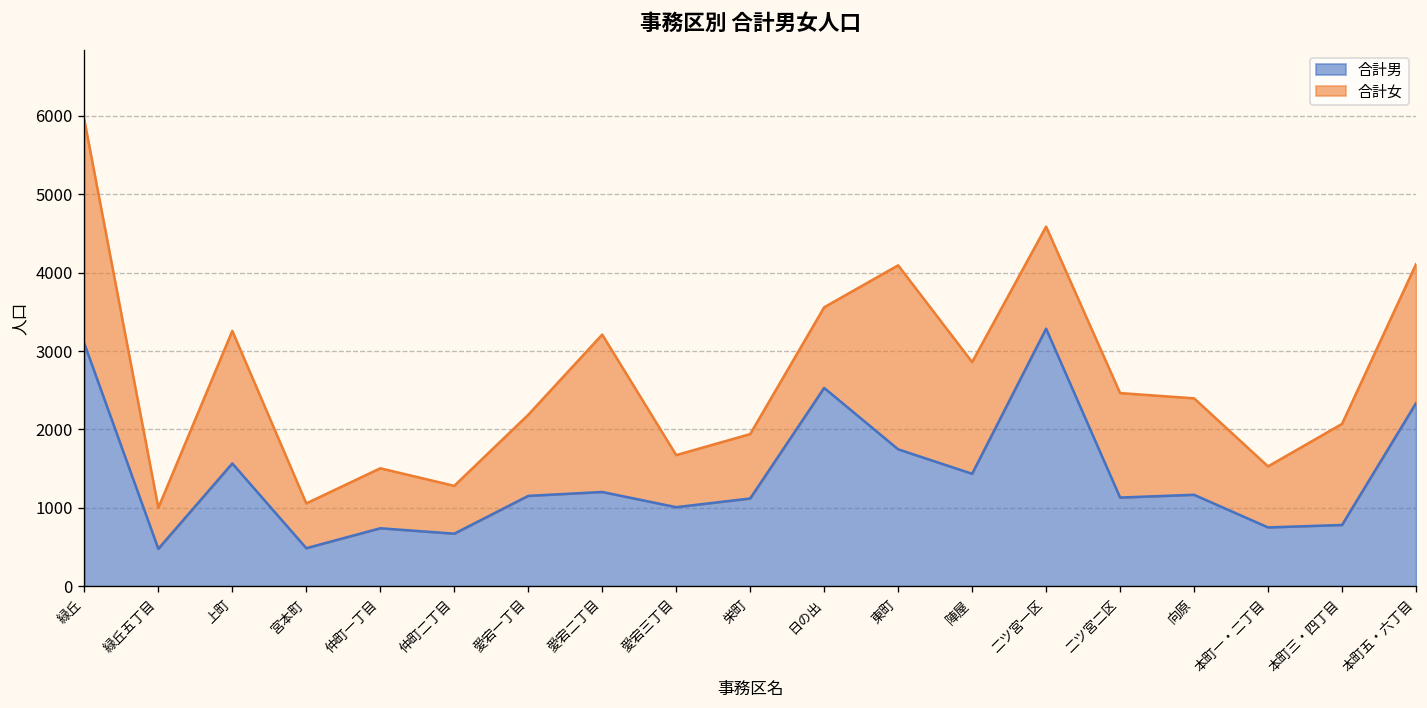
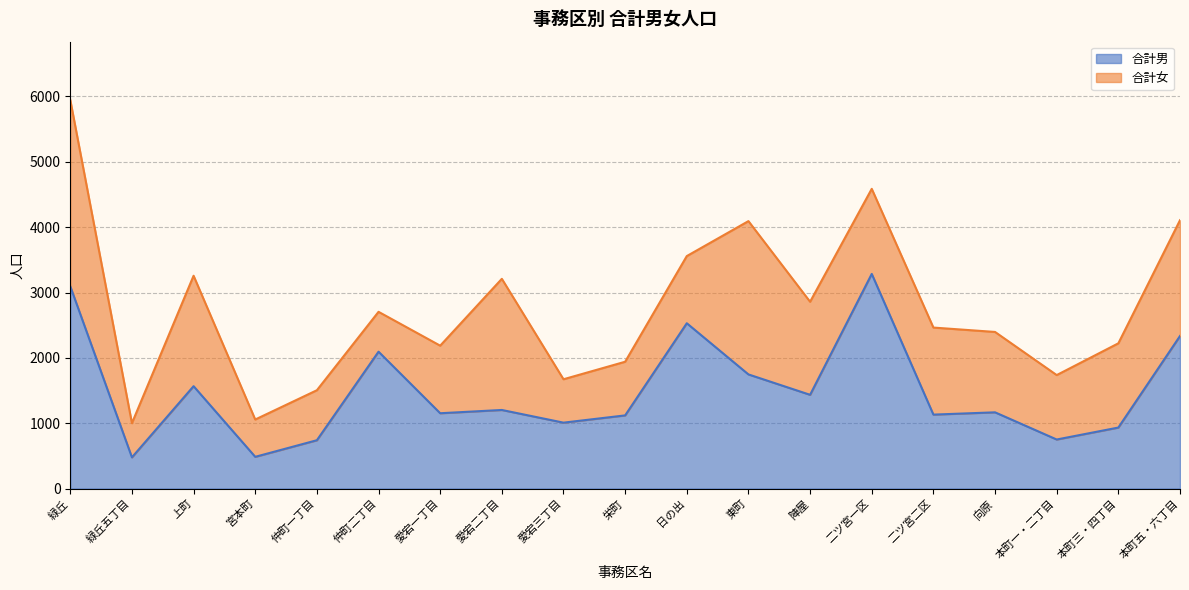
  {
    "合計男": {
      "緑丘": 3100,
      "緑丘五丁目": 500,
      "上町": 1600,
      "宮本町": 500,
      "仲町一丁目": 700,
-     "仲町二丁目": 700,
+     "仲町二丁目": 2100,
      "愛宕一丁目": 1200,
      "愛宕二丁目": 1200,
      "愛宕三丁目": 1000,
      "栄町": 1100,
      "日の出": 2500,
      "東町": 1700,
      "陣屋": 1400,
      "二ツ宮一区": 3300,
      "二ツ宮二区": 1100,
      "向原": 1200,
      "本町一・二丁目": 800,
-     "本町三・四丁目": 800,
+     "本町三・四丁目": 900,
      "本町五・六丁目": 2300
    },
    "合計女": {
      "緑丘": 2900,
      "緑丘五丁目": 500,
      "上町": 1700,
      "宮本町": 600,
      "仲町一丁目": 800,
      "仲町二丁目": 600,
      "愛宕一丁目": 1000,
      "愛宕二丁目": 2000,
      "愛宕三丁目": 700,
      "栄町": 800,
      "日の出": 1000,
      "東町": 2300,
      "陣屋": 1400,
      "二ツ宮一区": 1300,
      "二ツ宮二区": 1300,
      "向原": 1200,
-     "本町一・二丁目": 800,
+     "本町一・二丁目": 1000,
      "本町三・四丁目": 1300,
      "本町五・六丁目": 1800
    }
  }
